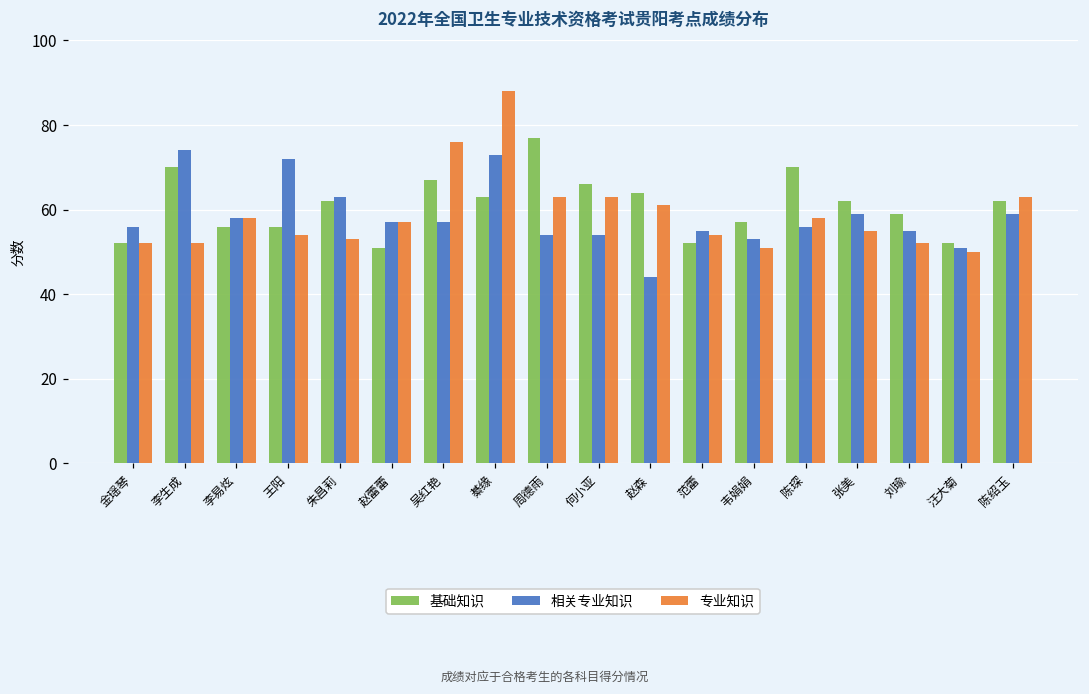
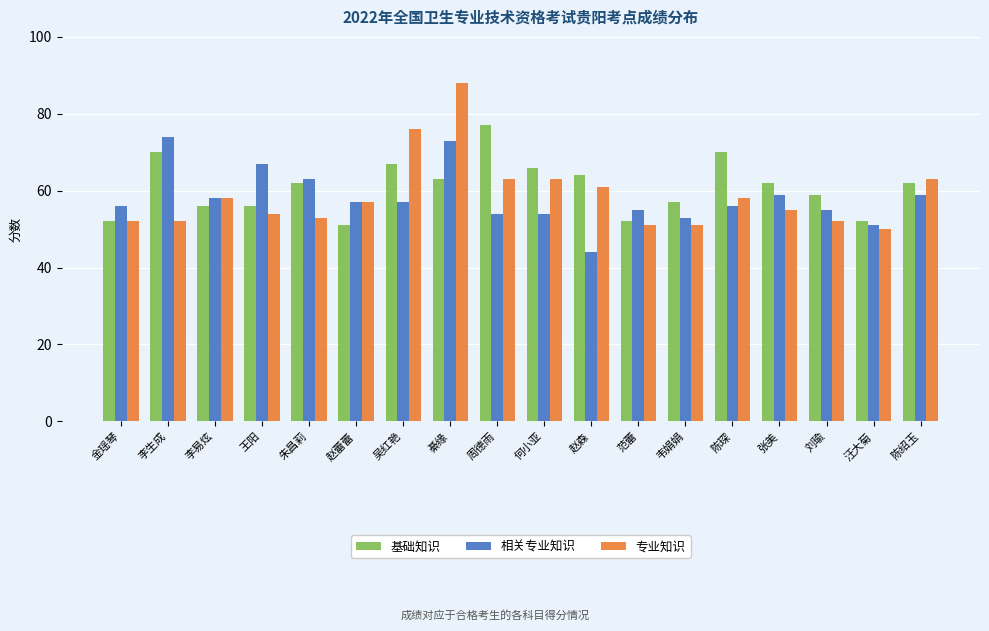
  {
    "基础知识": {
      "金瑶琴": 52,
      "李生成": 70,
      "李易炫": 56,
      "王阳": 56,
      "朱昌莉": 62,
      "赵蕾蕾": 51,
      "吴红艳": 67,
      "綦缘": 63,
      "周德雨": 77,
      "何小亚": 66,
      "赵森": 64,
      "范蕾": 52,
      "韦娟娟": 57,
      "陈琛": 70,
      "张美": 62,
      "刘瑜": 59,
      "汪大菊": 52,
      "陈绍玉": 62
    },
    "相关专业知识": {
      "金瑶琴": 56,
      "李生成": 74,
      "李易炫": 58,
-     "王阳": 72,
+     "王阳": 67,
      "朱昌莉": 63,
      "赵蕾蕾": 57,
      "吴红艳": 57,
      "綦缘": 73,
      "周德雨": 54,
      "何小亚": 54,
      "赵森": 44,
      "范蕾": 55,
      "韦娟娟": 53,
      "陈琛": 56,
      "张美": 59,
      "刘瑜": 55,
      "汪大菊": 51,
      "陈绍玉": 59
    },
    "专业知识": {
      "金瑶琴": 52,
      "李生成": 52,
      "李易炫": 58,
      "王阳": 54,
      "朱昌莉": 53,
      "赵蕾蕾": 57,
      "吴红艳": 76,
      "綦缘": 88,
      "周德雨": 63,
      "何小亚": 63,
      "赵森": 61,
-     "范蕾": 54,
+     "范蕾": 51,
      "韦娟娟": 51,
      "陈琛": 58,
      "张美": 55,
      "刘瑜": 52,
      "汪大菊": 50,
      "陈绍玉": 63
    }
  }
